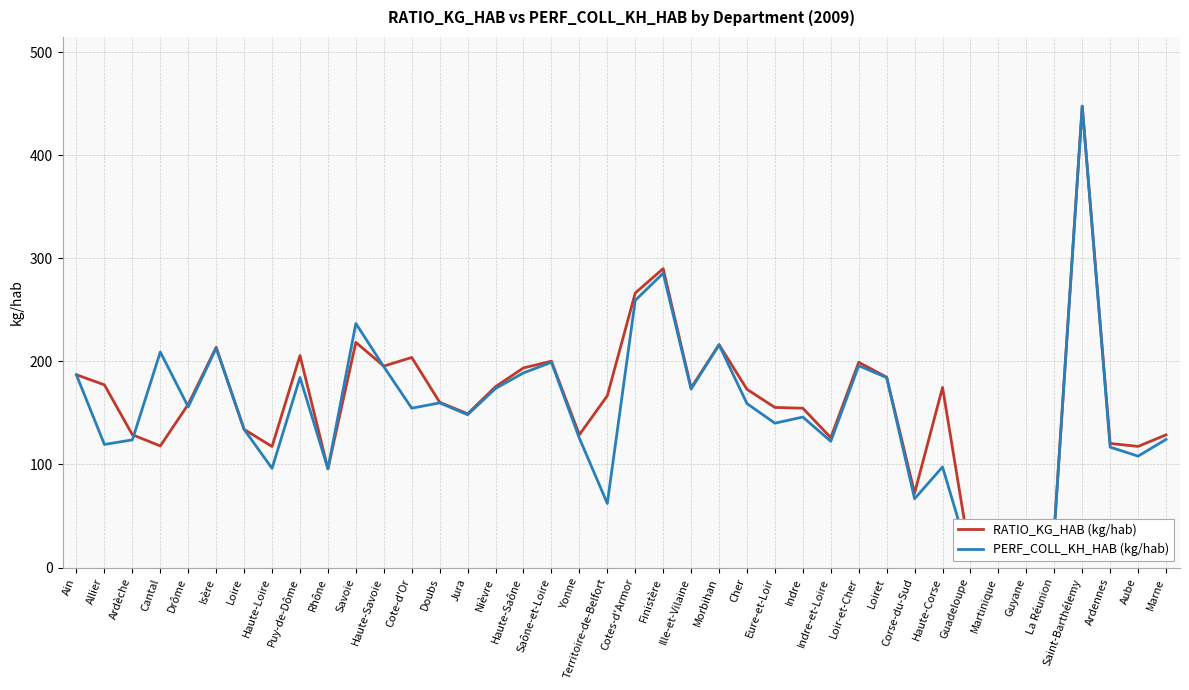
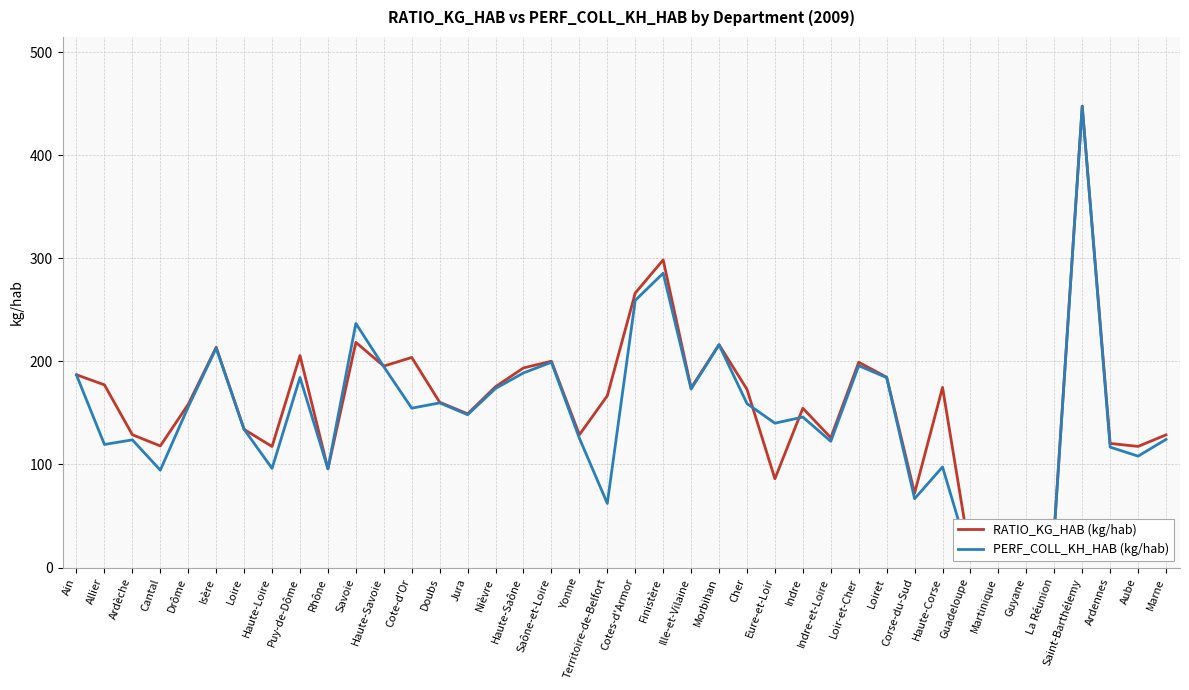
  {
    "RATIO_KG_HAB (kg/hab)": {
      "Allier": 177,
      "Ardèche": 129,
      "Cantal": 118,
      "Haute-Loire": 117,
      "Puy-de-Dôme": 206,
      "Savoie": 218,
      "Cote-d'Or": 204,
      "Haute-Saône": 194,
      "Yonne": 129,
      "Territoire-de-Belfort": 167,
      "Cotes-d'Armor": 266,
-     "Finistère": 290,
+     "Finistère": 298,
      "Cher": 173,
-     "Eure-et-Loir": 155,
+     "Eure-et-Loir": 86,
      "Indre": 155,
      "Indre-et-Loire": 126,
      "Loir-et-Cher": 199,
      "Corse-du-Sud": 72,
      "Haute-Corse": 175,
      "Ardennes": 120,
      "Aube": 118,
      "Marne": 129
    },
    "PERF_COLL_KH_HAB (kg/hab)": {
      "Allier": 119,
      "Ardèche": 124,
-     "Cantal": 209,
+     "Cantal": 95,
      "Haute-Loire": 96,
      "Puy-de-Dôme": 184,
      "Savoie": 237,
      "Cote-d'Or": 155,
      "Haute-Saône": 189,
      "Yonne": 126,
      "Territoire-de-Belfort": 62,
      "Cotes-d'Armor": 259,
      "Finistère": 286,
      "Cher": 159,
      "Eure-et-Loir": 140,
      "Indre": 146,
      "Indre-et-Loire": 123,
      "Loir-et-Cher": 196,
      "Corse-du-Sud": 67,
      "Haute-Corse": 98,
      "Ardennes": 117,
      "Aube": 108,
      "Marne": 124
    }
  }
